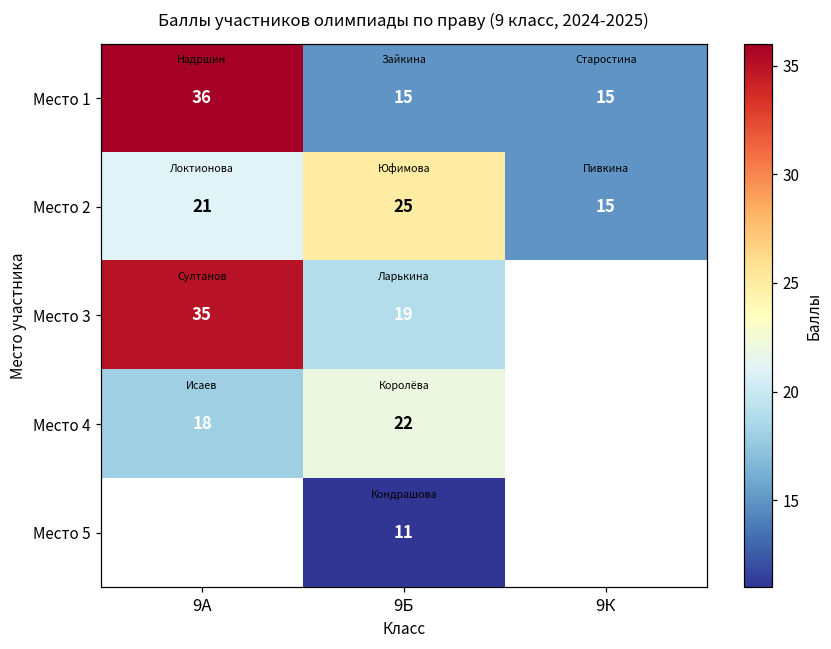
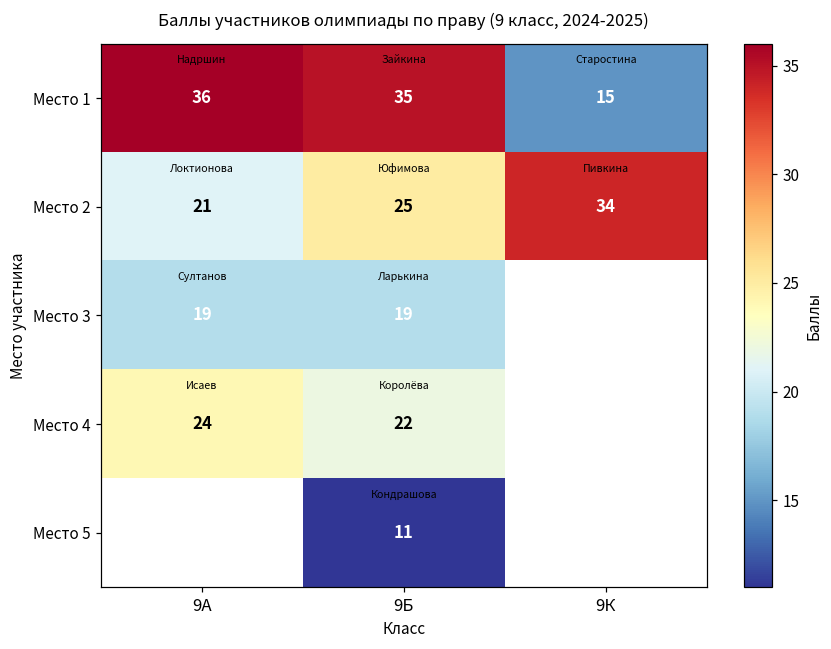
  {
    "Место 1": {
-     "9Б": 15
+     "9Б": 35
    },
    "Место 2": {
-     "9К": 15
+     "9К": 34
    },
    "Место 3": {
-     "9А": 35
+     "9А": 19
    },
    "Место 4": {
-     "9А": 18
+     "9А": 24
    }
  }
